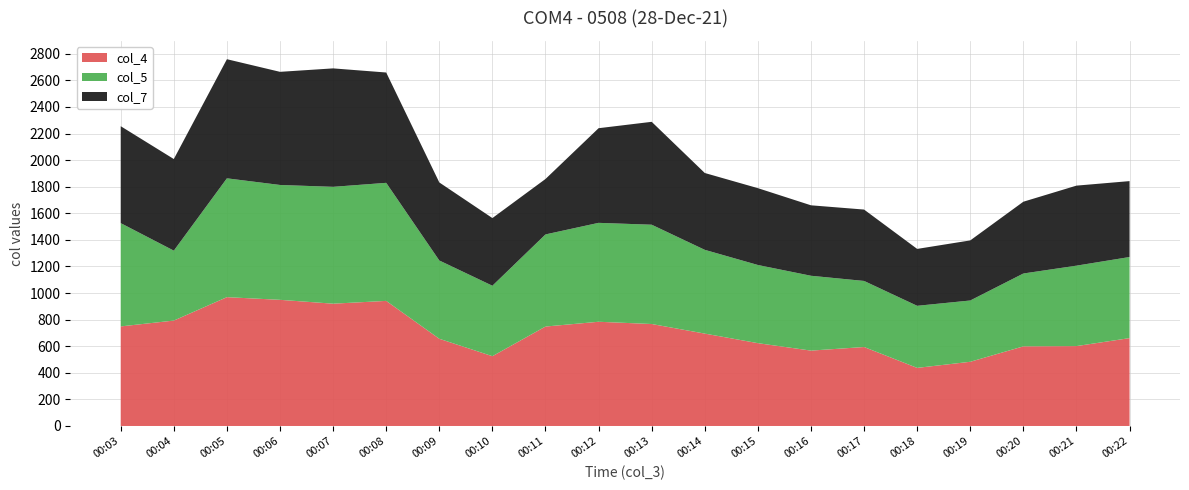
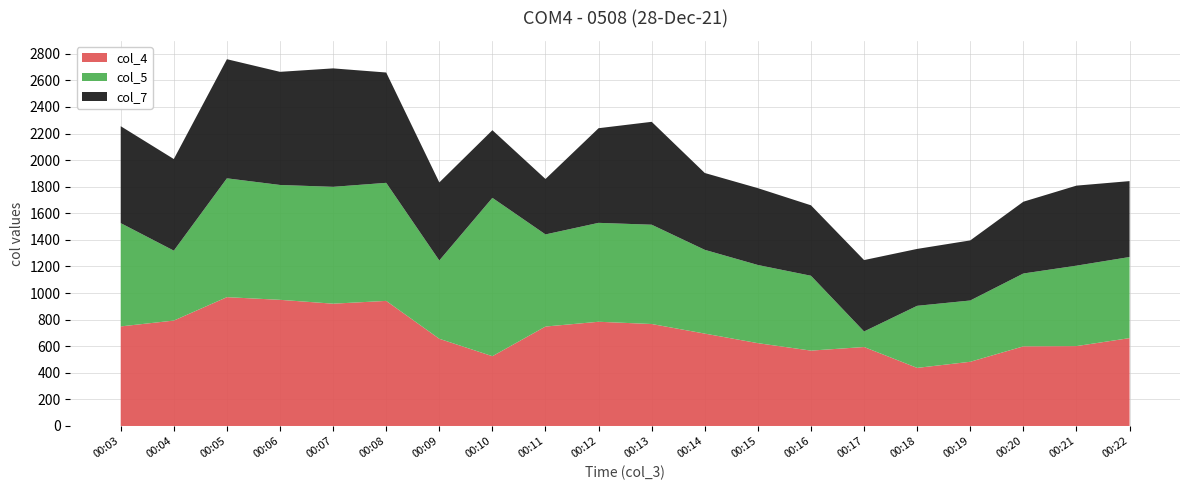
  {
    "col_4": {
      "00:03": 750,
      "00:04": 790,
      "00:05": 970,
      "00:06": 950,
      "00:07": 920,
      "00:08": 940,
      "00:09": 660,
      "00:10": 530,
      "00:11": 750,
      "00:12": 780,
      "00:13": 770,
      "00:14": 700,
      "00:15": 620,
      "00:16": 570,
      "00:17": 590,
      "00:18": 440,
      "00:19": 480,
      "00:20": 600,
      "00:21": 600,
      "00:22": 660
    },
    "col_5": {
      "00:03": 780,
      "00:04": 530,
      "00:05": 890,
      "00:06": 860,
      "00:07": 880,
      "00:08": 890,
      "00:09": 590,
-     "00:10": 530,
+     "00:10": 1190,
      "00:11": 690,
      "00:12": 740,
      "00:13": 750,
      "00:14": 630,
      "00:15": 590,
      "00:16": 560,
-     "00:17": 500,
+     "00:17": 120,
      "00:18": 470,
      "00:19": 460,
      "00:20": 550,
      "00:21": 610,
      "00:22": 610
    },
    "col_7": {
      "00:03": 730,
      "00:04": 690,
      "00:05": 900,
      "00:06": 850,
      "00:07": 890,
      "00:08": 830,
      "00:09": 590,
      "00:10": 510,
      "00:11": 420,
      "00:12": 710,
      "00:13": 770,
      "00:14": 580,
      "00:15": 580,
      "00:16": 530,
      "00:17": 540,
      "00:18": 430,
      "00:19": 450,
      "00:20": 540,
      "00:21": 600,
      "00:22": 570
    }
  }
